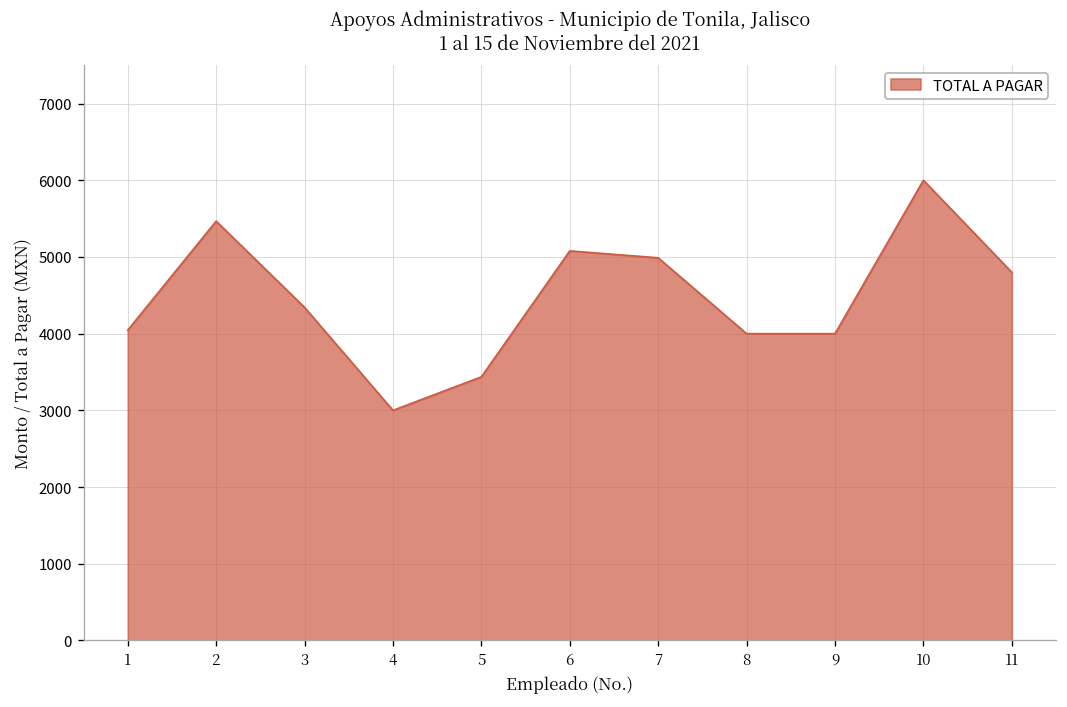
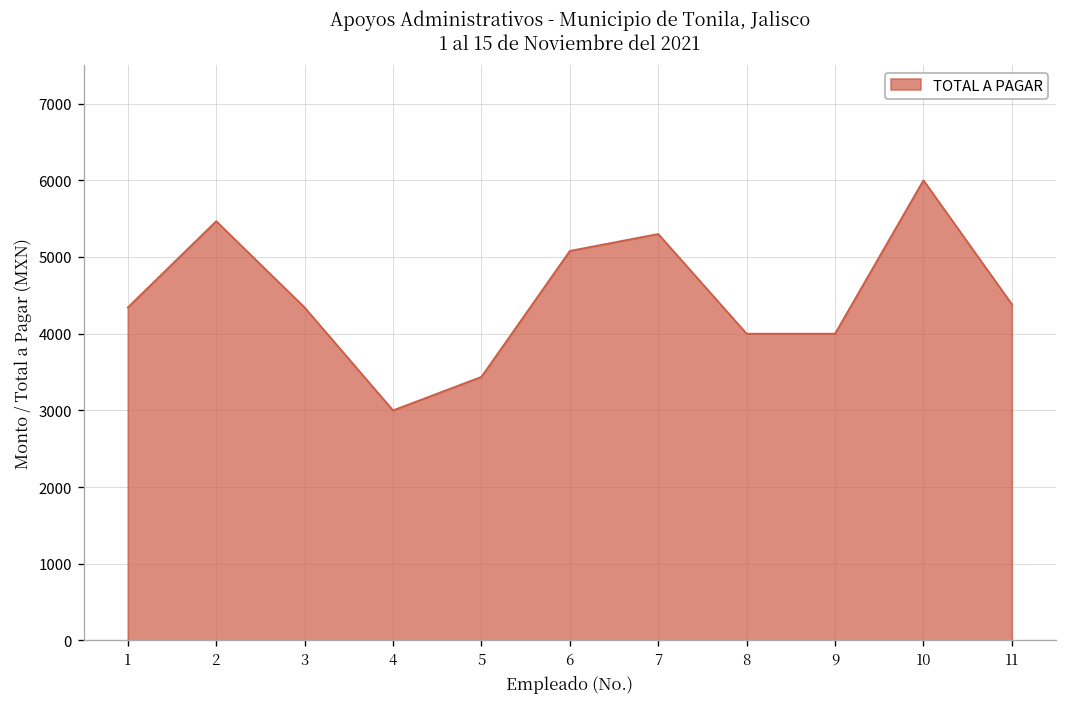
  {
-   "1": 4000,
+   "1": 4300,
    "2": 5500,
    "3": 4300,
    "4": 3000,
    "5": 3400,
    "6": 5100,
-   "7": 5000,
+   "7": 5300,
    "8": 4000,
    "9": 4000,
    "10": 6000,
-   "11": 4800
+   "11": 4400
  }
